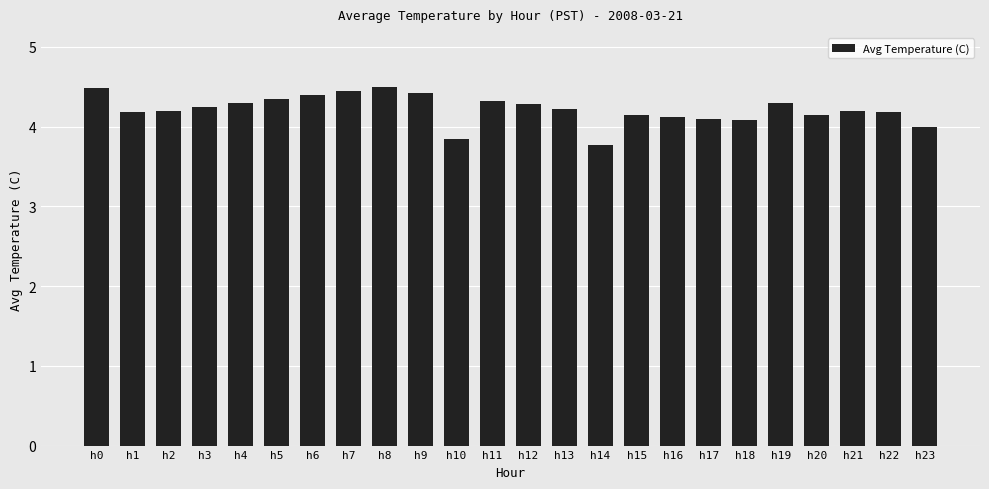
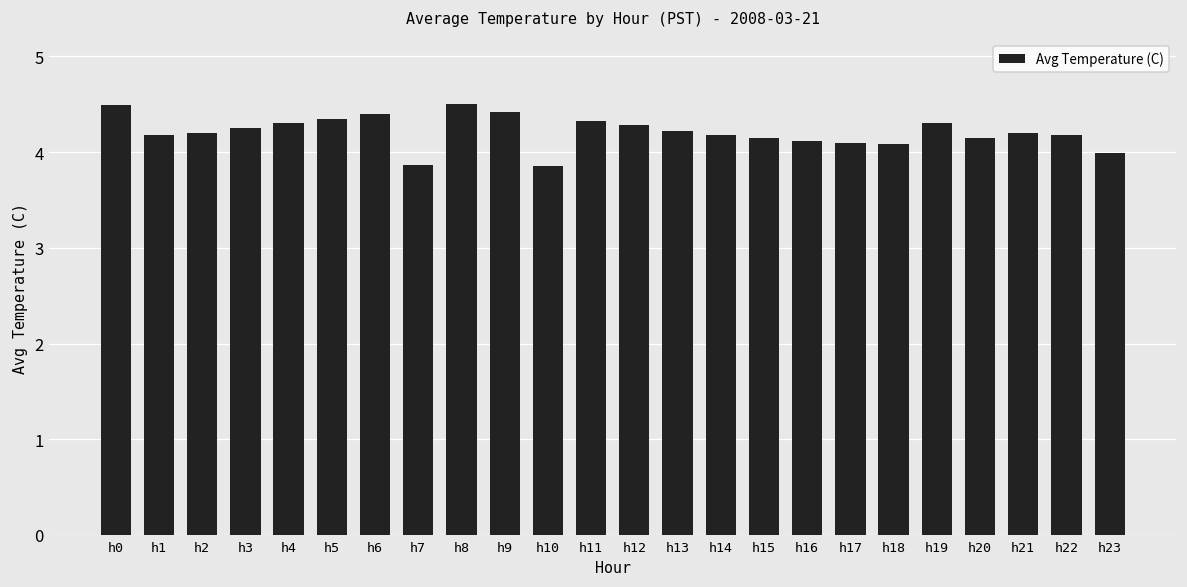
  {
    "h0": 4.5,
    "h1": 4.2,
    "h2": 4.2,
    "h3": 4.3,
    "h4": 4.3,
    "h5": 4.4,
    "h6": 4.4,
-   "h7": 4.5,
+   "h7": 3.9,
    "h8": 4.5,
    "h9": 4.4,
    "h10": 3.9,
    "h11": 4.3,
    "h12": 4.3,
    "h13": 4.2,
-   "h14": 3.8,
+   "h14": 4.2,
    "h15": 4.2,
    "h16": 4.1,
    "h17": 4.1,
    "h18": 4.1,
    "h19": 4.3,
    "h20": 4.2,
    "h21": 4.2,
    "h22": 4.2,
    "h23": 4.0
  }
